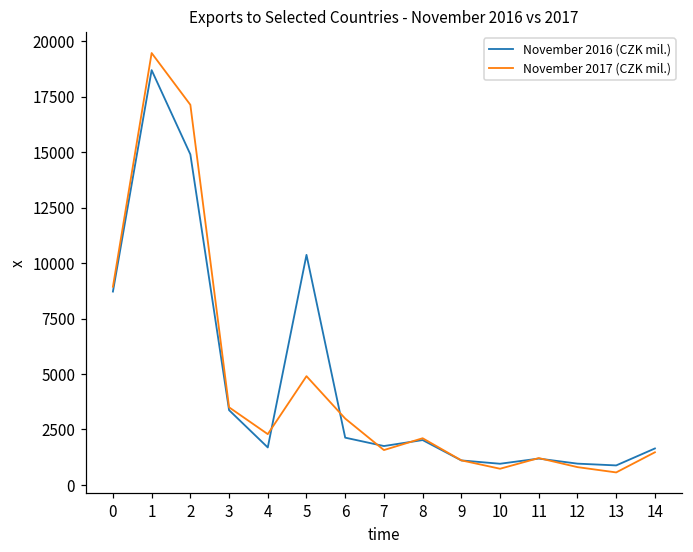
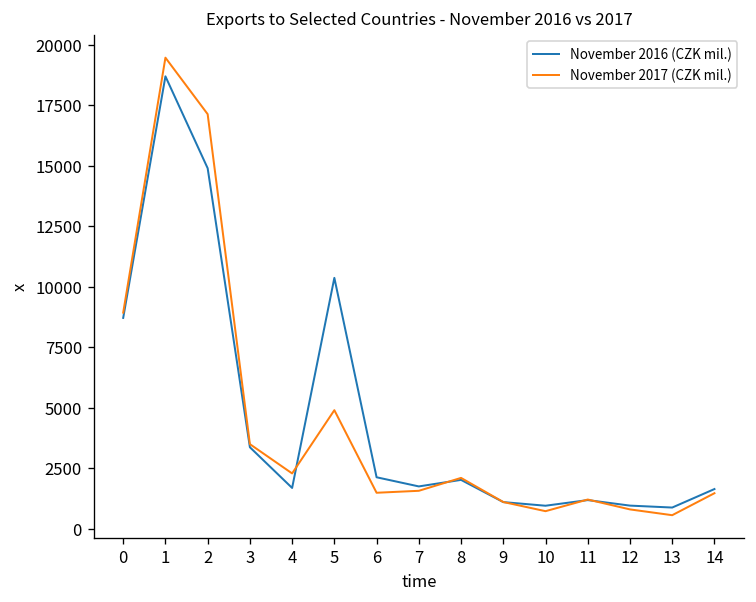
  {
    "November 2016 (CZK mil.)": {
      "0": 8700,
      "1": 18700,
      "2": 14900,
      "4": 1700,
      "5": 10400,
      "6": 2100,
      "7": 1800,
      "10": 1000,
      "12": 1000,
      "13": 900,
      "14": 1600
    },
    "November 2017 (CZK mil.)": {
      "0": 8900,
      "1": 19500,
      "2": 17100,
      "4": 2300,
      "5": 4900,
-     "6": 3000,
+     "6": 1500,
      "7": 1600,
      "10": 700,
      "12": 800,
      "13": 600,
      "14": 1500
    }
  }
